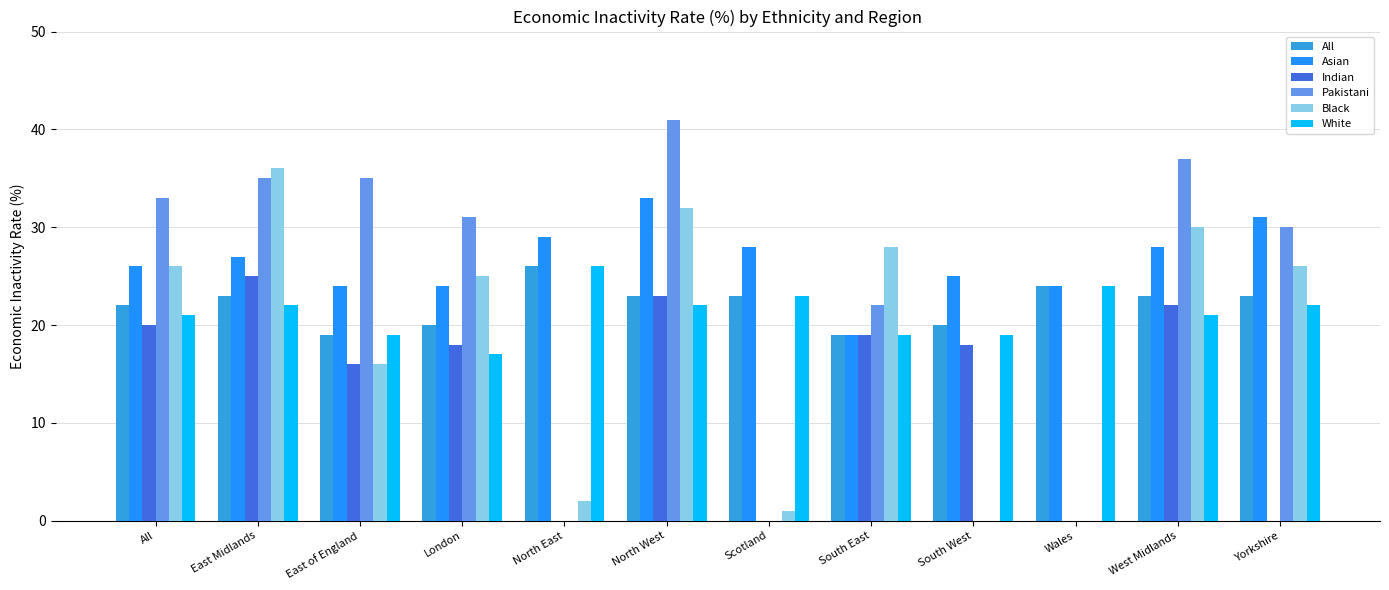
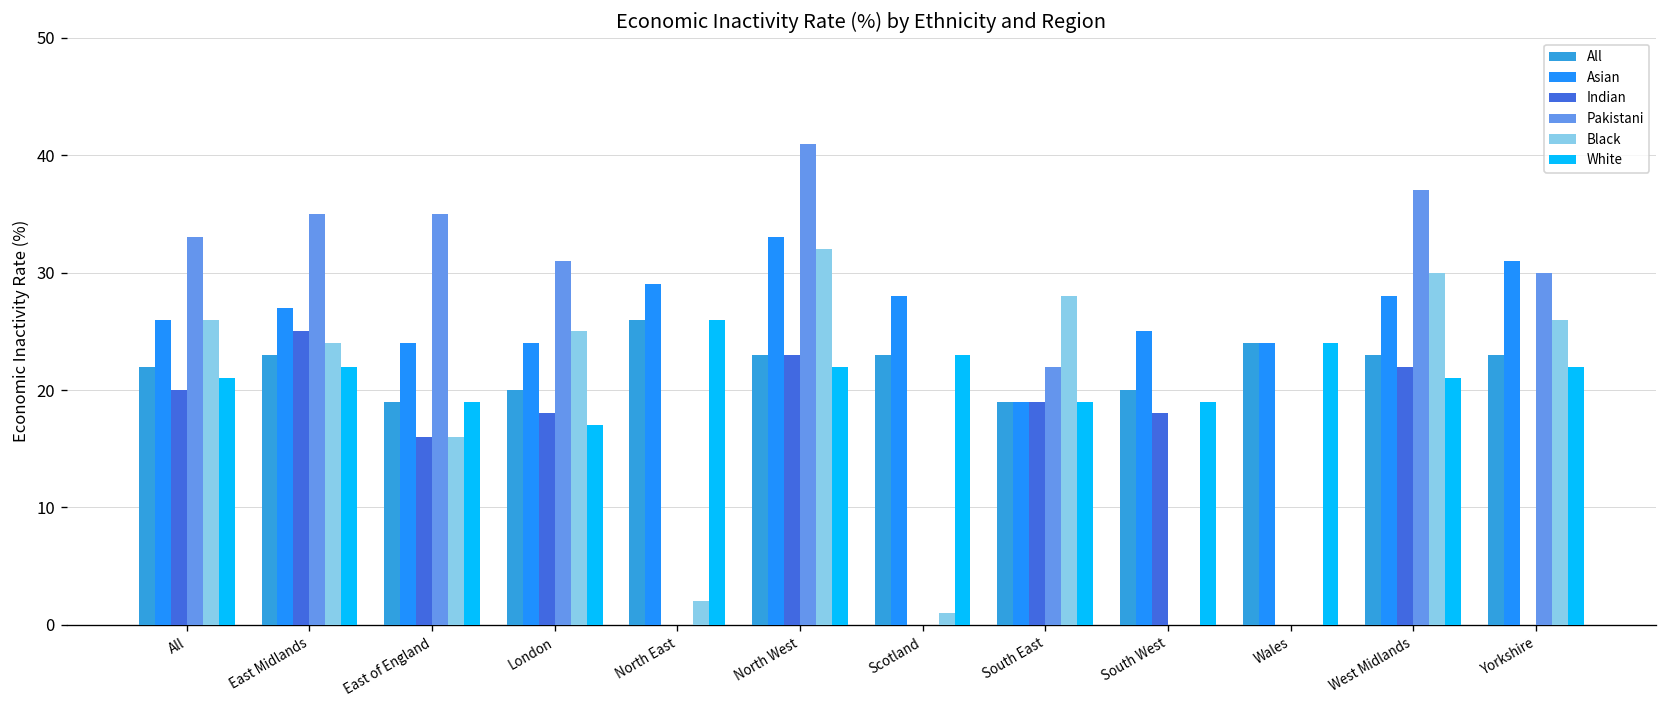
  {
    "Black": {
      "All": 26,
-     "East Midlands": 36,
+     "East Midlands": 24,
      "East of England": 16,
      "London": 25,
      "North East": 2,
      "North West": 32,
      "Scotland": 1,
      "South East": 28,
      "South West": 0,
      "Wales": 0,
      "West Midlands": 30,
      "Yorkshire": 26
    }
  }
